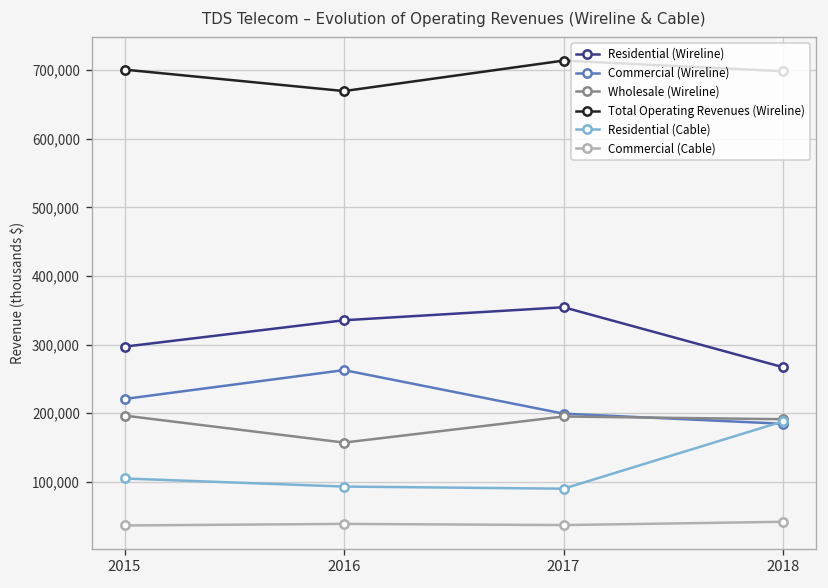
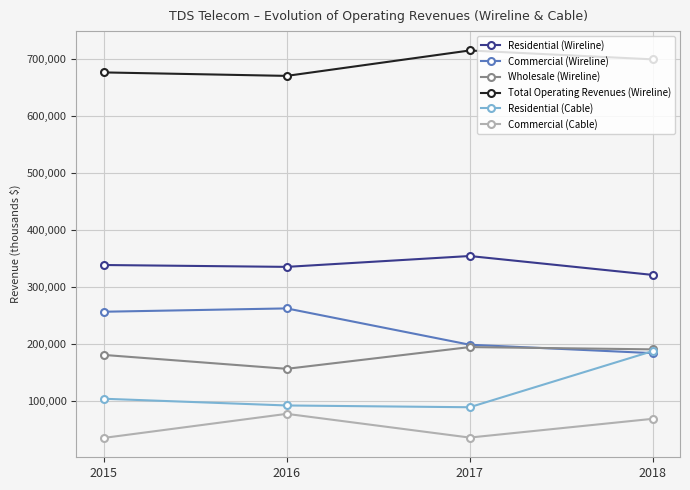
  {
    "Residential (Wireline)": {
-     "2015": "300,000",
+     "2015": "340,000",
      "2016": "340,000",
      "2017": "350,000",
-     "2018": "270,000"
+     "2018": "320,000"
    },
    "Commercial (Wireline)": {
-     "2015": "220,000",
+     "2015": "260,000",
      "2016": "260,000"
    },
    "Wholesale (Wireline)": {
-     "2015": "200,000",
+     "2015": "180,000",
      "2016": "160,000"
    },
    "Total Operating Revenues (Wireline)": {
-     "2015": "700,000",
+     "2015": "680,000",
      "2016": "670,000",
      "2017": "710,000"
    },
    "Residential (Cable)": {
      "2015": "100,000",
      "2016": "90,000",
      "2017": "90,000"
    },
    "Commercial (Cable)": {
      "2015": "40,000",
-     "2016": "40,000",
+     "2016": "80,000",
      "2017": "40,000",
-     "2018": "40,000"
+     "2018": "70,000"
    }
  }
